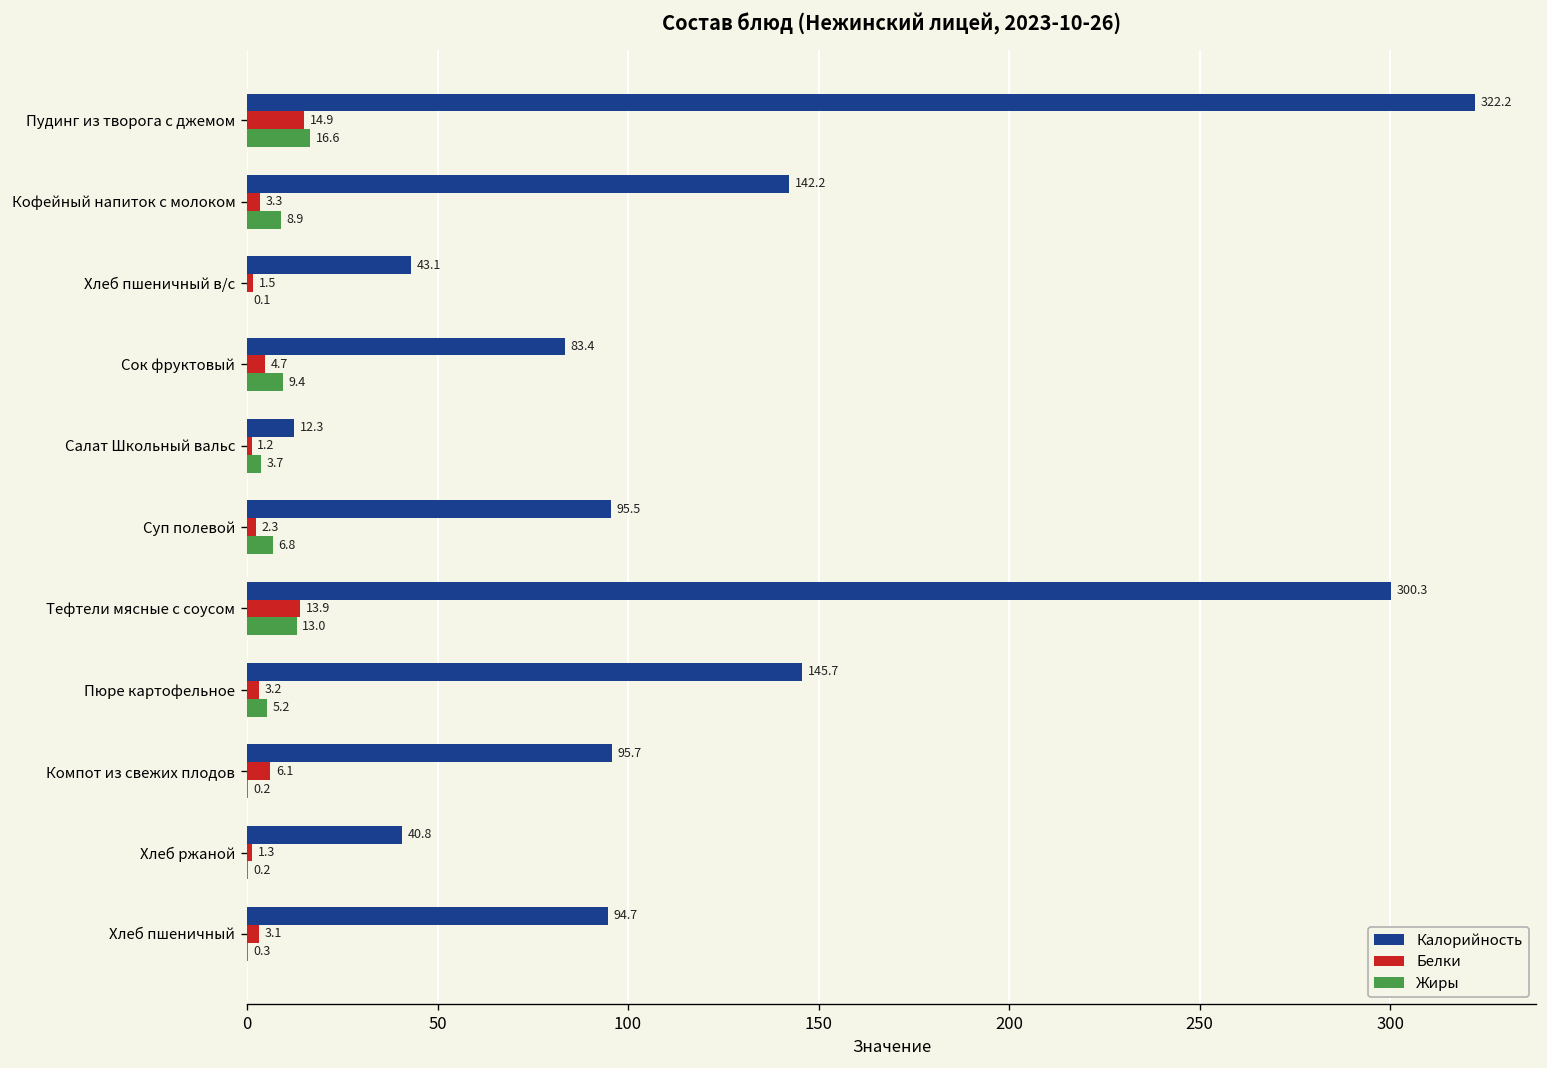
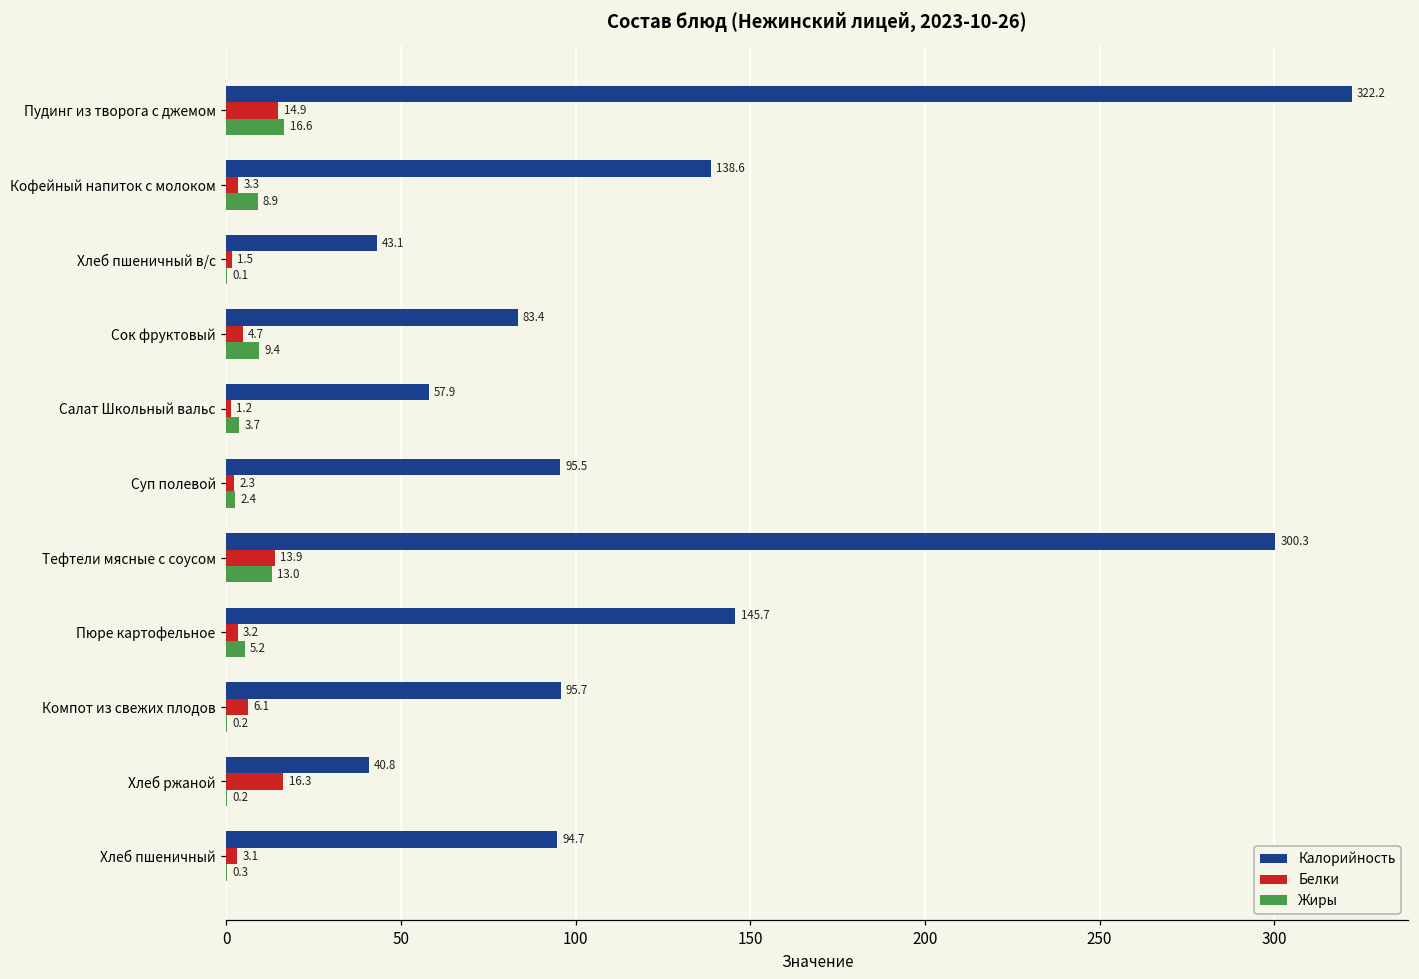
  {
    "Калорийность": {
      "Пудинг из творога с джемом": 322.2,
-     "Кофейный напиток с молоком": 142.2,
+     "Кофейный напиток с молоком": 138.6,
      "Хлеб пшеничный в/с": 43.1,
      "Сок фруктовый": 83.4,
-     "Салат Школьный вальс": 12.3,
+     "Салат Школьный вальс": 57.9,
      "Суп полевой": 95.5,
      "Тефтели мясные с соусом": 300.3,
      "Пюре картофельное": 145.7,
      "Компот из свежих плодов": 95.7,
      "Хлеб ржаной": 40.8,
      "Хлеб пшеничный": 94.7
    },
    "Белки": {
      "Пудинг из творога с джемом": 14.9,
      "Кофейный напиток с молоком": 3.3,
      "Хлеб пшеничный в/с": 1.5,
      "Сок фруктовый": 4.7,
      "Салат Школьный вальс": 1.2,
      "Суп полевой": 2.3,
      "Тефтели мясные с соусом": 13.9,
      "Пюре картофельное": 3.2,
      "Компот из свежих плодов": 6.1,
-     "Хлеб ржаной": 1.3,
+     "Хлеб ржаной": 16.3,
      "Хлеб пшеничный": 3.1
    },
    "Жиры": {
      "Пудинг из творога с джемом": 16.6,
      "Кофейный напиток с молоком": 8.9,
      "Хлеб пшеничный в/с": 0.1,
      "Сок фруктовый": 9.4,
      "Салат Школьный вальс": 3.7,
-     "Суп полевой": 6.8,
+     "Суп полевой": 2.4,
      "Тефтели мясные с соусом": 13.0,
      "Пюре картофельное": 5.2,
      "Компот из свежих плодов": 0.2,
      "Хлеб ржаной": 0.2,
      "Хлеб пшеничный": 0.3
    }
  }
